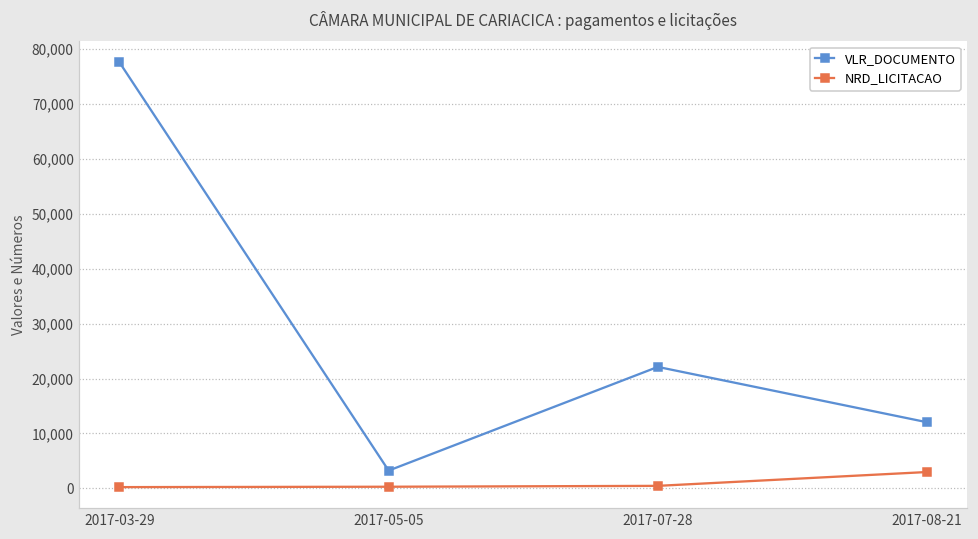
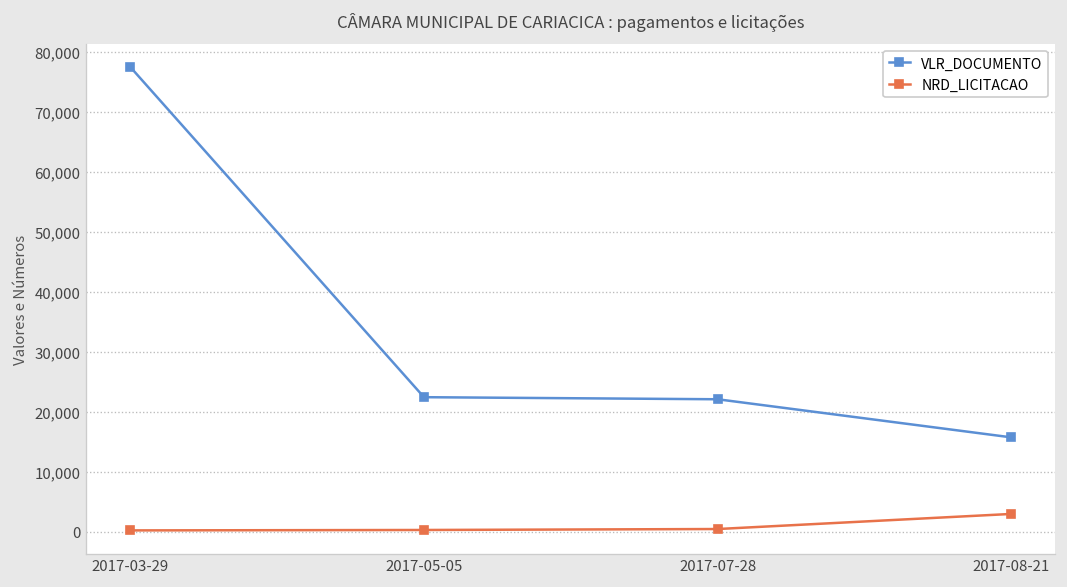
  {
    "VLR_DOCUMENTO": {
      "2017-03-29": "78,000",
-     "2017-05-05": "3,000",
+     "2017-05-05": "22,000",
      "2017-07-28": "22,000",
-     "2017-08-21": "12,000"
+     "2017-08-21": "16,000"
    },
    "NRD_LICITACAO": {
      "2017-03-29": "0",
      "2017-05-05": "0",
      "2017-07-28": "0",
      "2017-08-21": "3,000"
    }
  }
